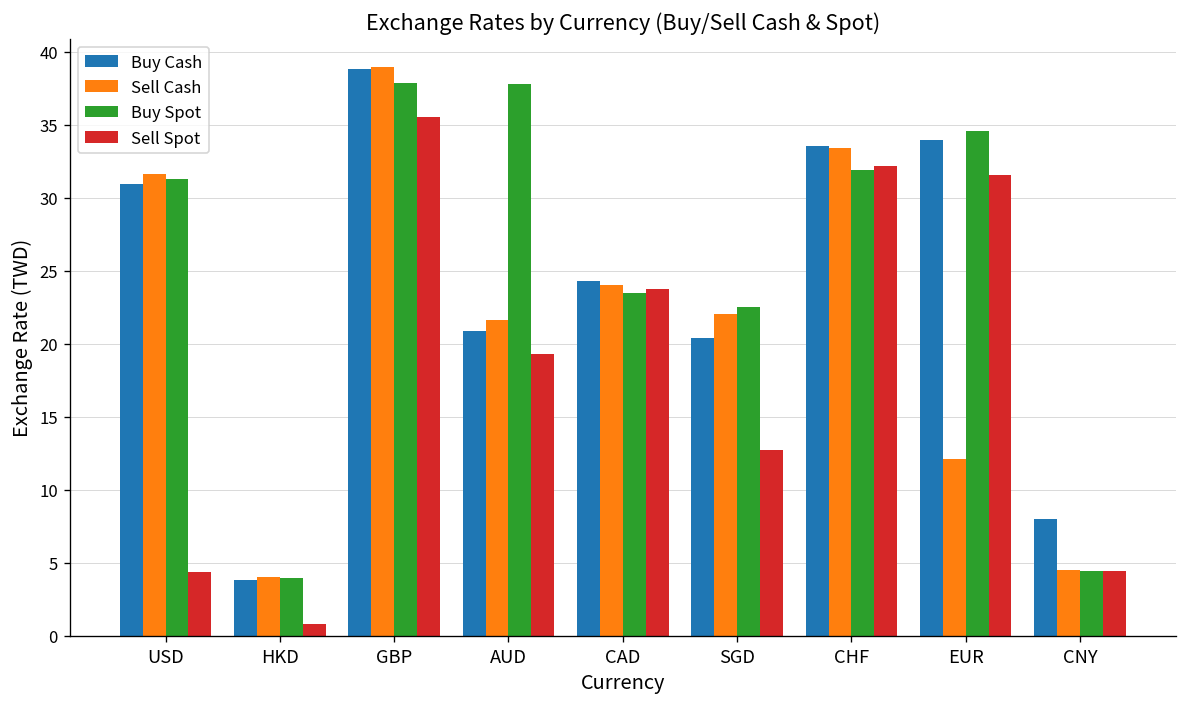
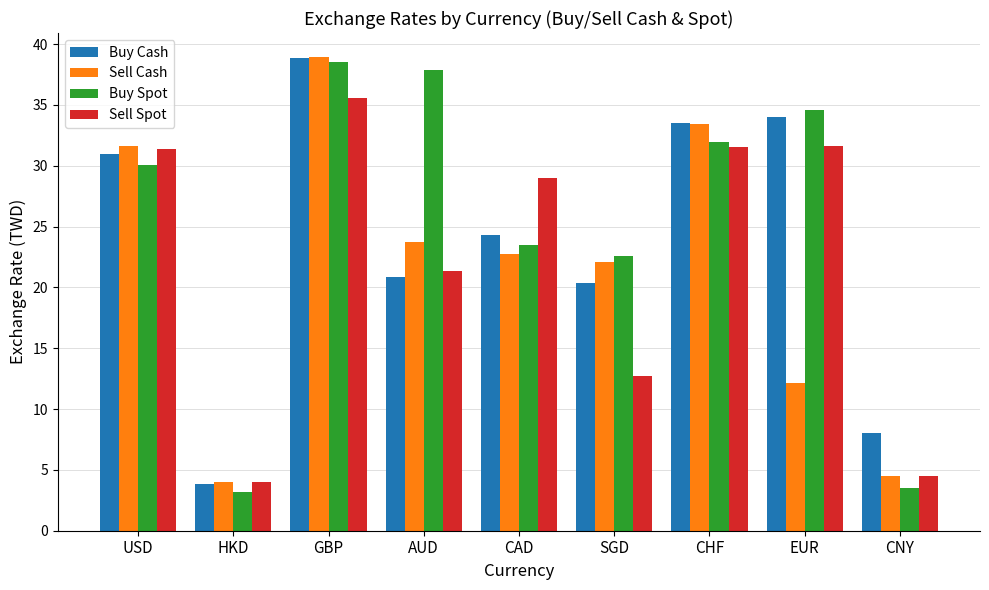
  {
    "Buy Cash": {
      "USD": 30.9,
      "HKD": 3.8,
      "GBP": 38.9,
      "AUD": 20.9,
      "CAD": 24.3,
      "SGD": 20.4,
      "CHF": 33.6,
      "EUR": 34.0,
      "CNY": 8.0
    },
    "Sell Cash": {
      "USD": 31.6,
      "HKD": 4.0,
      "GBP": 39.0,
-     "AUD": 21.6,
-     "CAD": 24.0,
+     "AUD": 23.7,
+     "CAD": 22.8,
      "SGD": 22.1,
      "CHF": 33.4,
      "EUR": 12.1,
      "CNY": 4.5
    },
    "Buy Spot": {
-     "USD": 31.3,
-     "HKD": 4.0,
-     "GBP": 37.8,
+     "USD": 30.1,
+     "HKD": 3.2,
+     "GBP": 38.6,
      "AUD": 37.8,
      "CAD": 23.5,
      "SGD": 22.5,
      "CHF": 31.9,
      "EUR": 34.6,
-     "CNY": 4.4
+     "CNY": 3.5
    },
    "Sell Spot": {
-     "USD": 4.4,
-     "HKD": 0.8,
+     "USD": 31.4,
+     "HKD": 4.0,
      "GBP": 35.6,
-     "AUD": 19.3,
-     "CAD": 23.7,
+     "AUD": 21.4,
+     "CAD": 29.0,
      "SGD": 12.7,
-     "CHF": 32.2,
+     "CHF": 31.5,
      "EUR": 31.6,
      "CNY": 4.5
    }
  }
